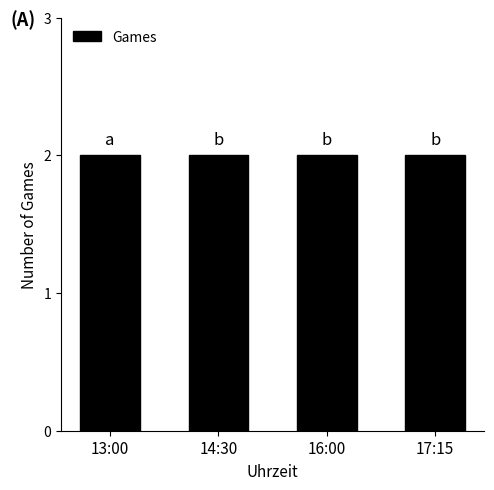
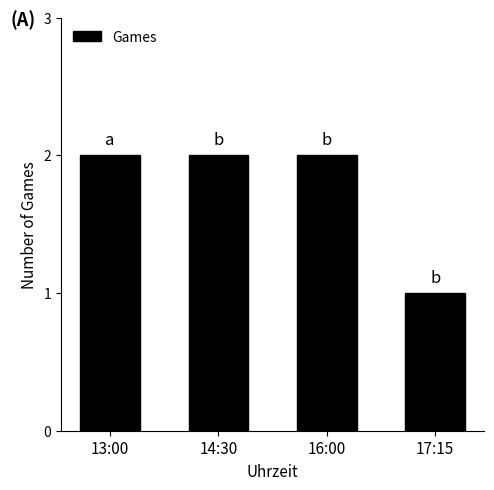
  {
    "13:00": 2,
    "14:30": 2,
    "16:00": 2,
-   "17:15": 2
+   "17:15": 1
  }
